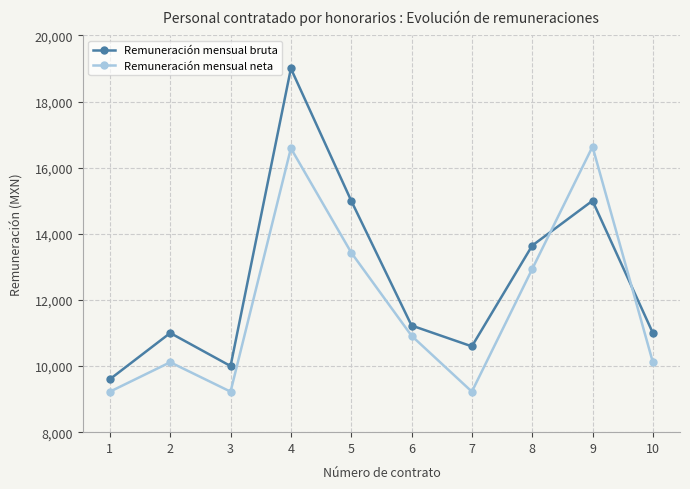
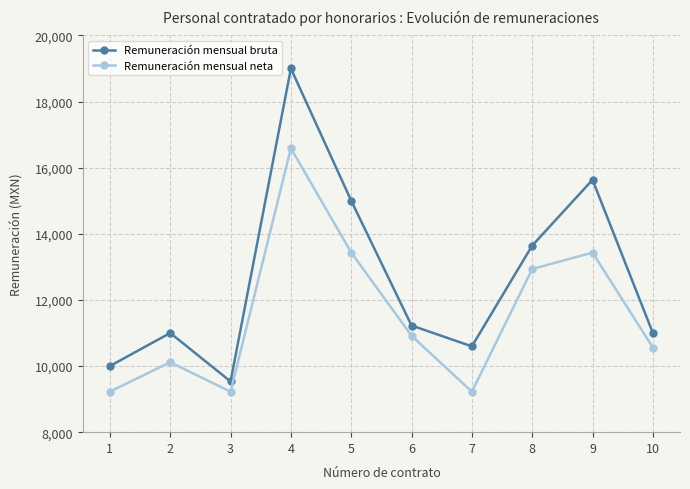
  {
    "Remuneración mensual bruta": {
-     "1": "9,600",
+     "1": "10,000",
      "2": "11,000",
-     "3": "10,000",
+     "3": "9,500",
      "4": "19,000",
      "5": "15,000",
      "6": "11,200",
      "7": "10,600",
      "8": "13,600",
-     "9": "15,000",
+     "9": "15,600",
      "10": "11,000"
    },
    "Remuneración mensual neta": {
      "1": "9,200",
      "2": "10,100",
      "3": "9,200",
      "4": "16,600",
      "5": "13,400",
      "6": "10,900",
      "7": "9,200",
      "8": "12,900",
-     "9": "16,600",
-     "10": "10,100"
+     "9": "13,400",
+     "10": "10,600"
    }
  }
